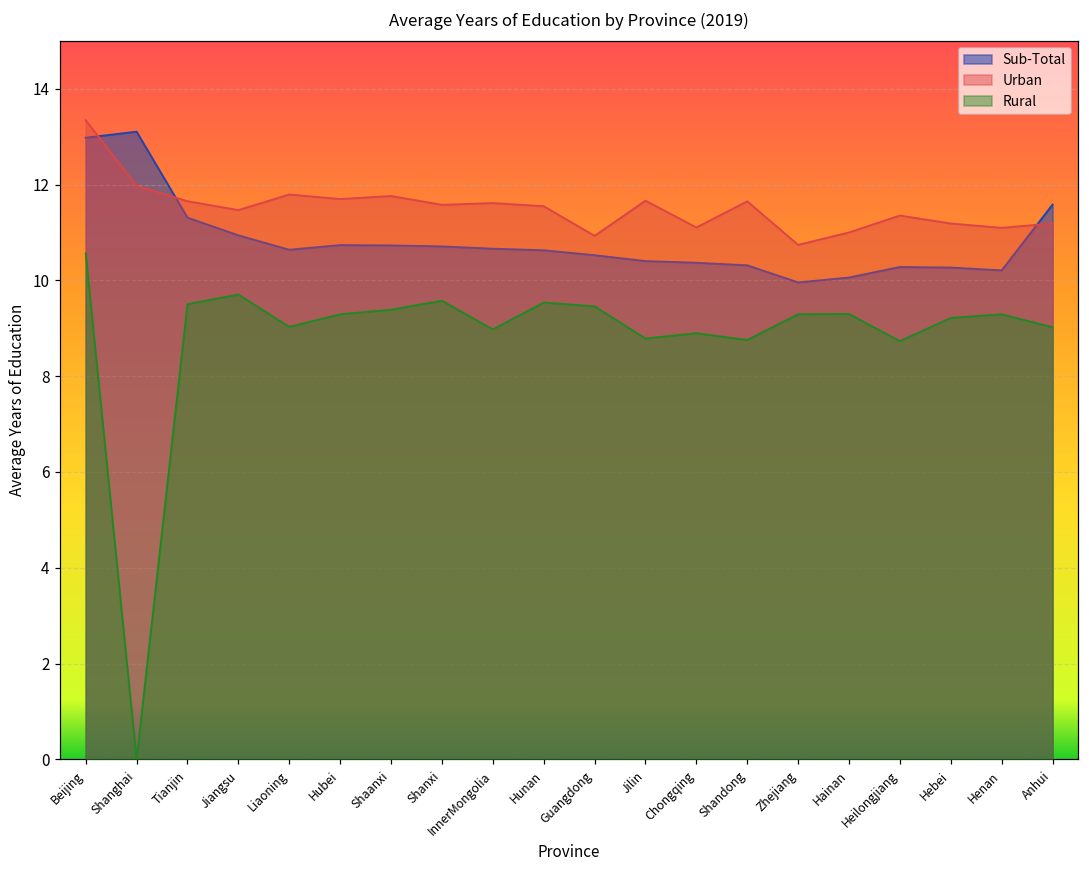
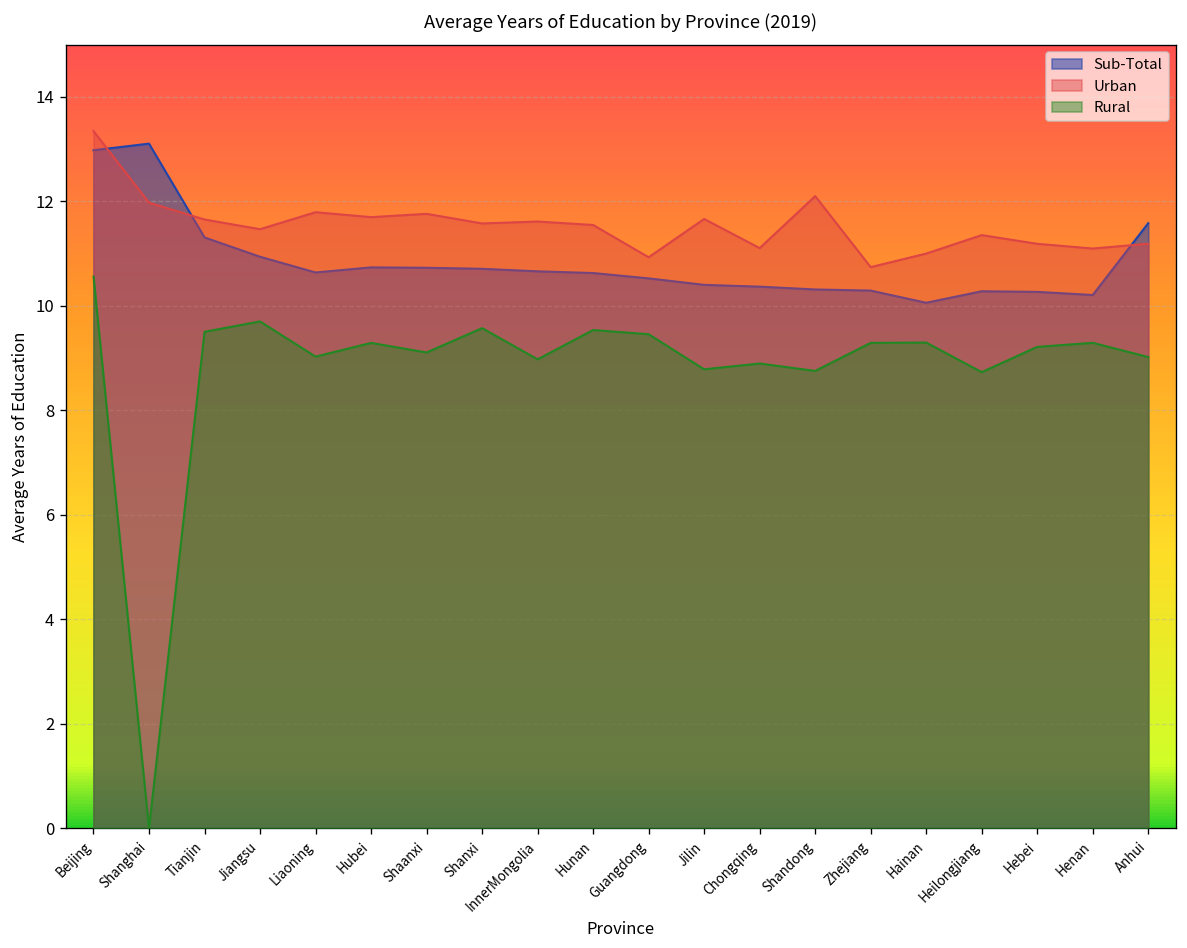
  {
    "Sub-Total": {
      "Beijing": 13.0,
      "Shanghai": 13.1,
      "Tianjin": 11.3,
      "Jiangsu": 10.9,
      "Liaoning": 10.6,
      "Hubei": 10.7,
      "Shaanxi": 10.7,
      "Shanxi": 10.7,
      "InnerMongolia": 10.7,
      "Hunan": 10.6,
      "Guangdong": 10.5,
      "Jilin": 10.4,
      "Chongqing": 10.4,
      "Shandong": 10.3,
-     "Zhejiang": 10.0,
+     "Zhejiang": 10.3,
      "Hainan": 10.1,
      "Heilongjiang": 10.3,
      "Hebei": 10.3,
      "Henan": 10.2,
      "Anhui": 11.6
    },
    "Urban": {
      "Beijing": 13.3,
      "Shanghai": 12.0,
      "Tianjin": 11.7,
      "Jiangsu": 11.5,
      "Liaoning": 11.8,
      "Hubei": 11.7,
      "Shaanxi": 11.8,
      "Shanxi": 11.6,
      "InnerMongolia": 11.6,
      "Hunan": 11.5,
      "Guangdong": 10.9,
      "Jilin": 11.7,
      "Chongqing": 11.1,
-     "Shandong": 11.6,
+     "Shandong": 12.1,
      "Zhejiang": 10.7,
      "Hainan": 11.0,
      "Heilongjiang": 11.4,
      "Hebei": 11.2,
      "Henan": 11.1,
      "Anhui": 11.2
    },
    "Rural": {
      "Beijing": 10.6,
      "Shanghai": 0.0,
      "Tianjin": 9.5,
      "Jiangsu": 9.7,
      "Liaoning": 9.0,
      "Hubei": 9.3,
-     "Shaanxi": 9.4,
+     "Shaanxi": 9.1,
      "Shanxi": 9.6,
      "InnerMongolia": 9.0,
      "Hunan": 9.5,
      "Guangdong": 9.5,
      "Jilin": 8.8,
      "Chongqing": 8.9,
      "Shandong": 8.8,
      "Zhejiang": 9.3,
      "Hainan": 9.3,
      "Heilongjiang": 8.7,
      "Hebei": 9.2,
      "Henan": 9.3,
      "Anhui": 9.0
    }
  }
